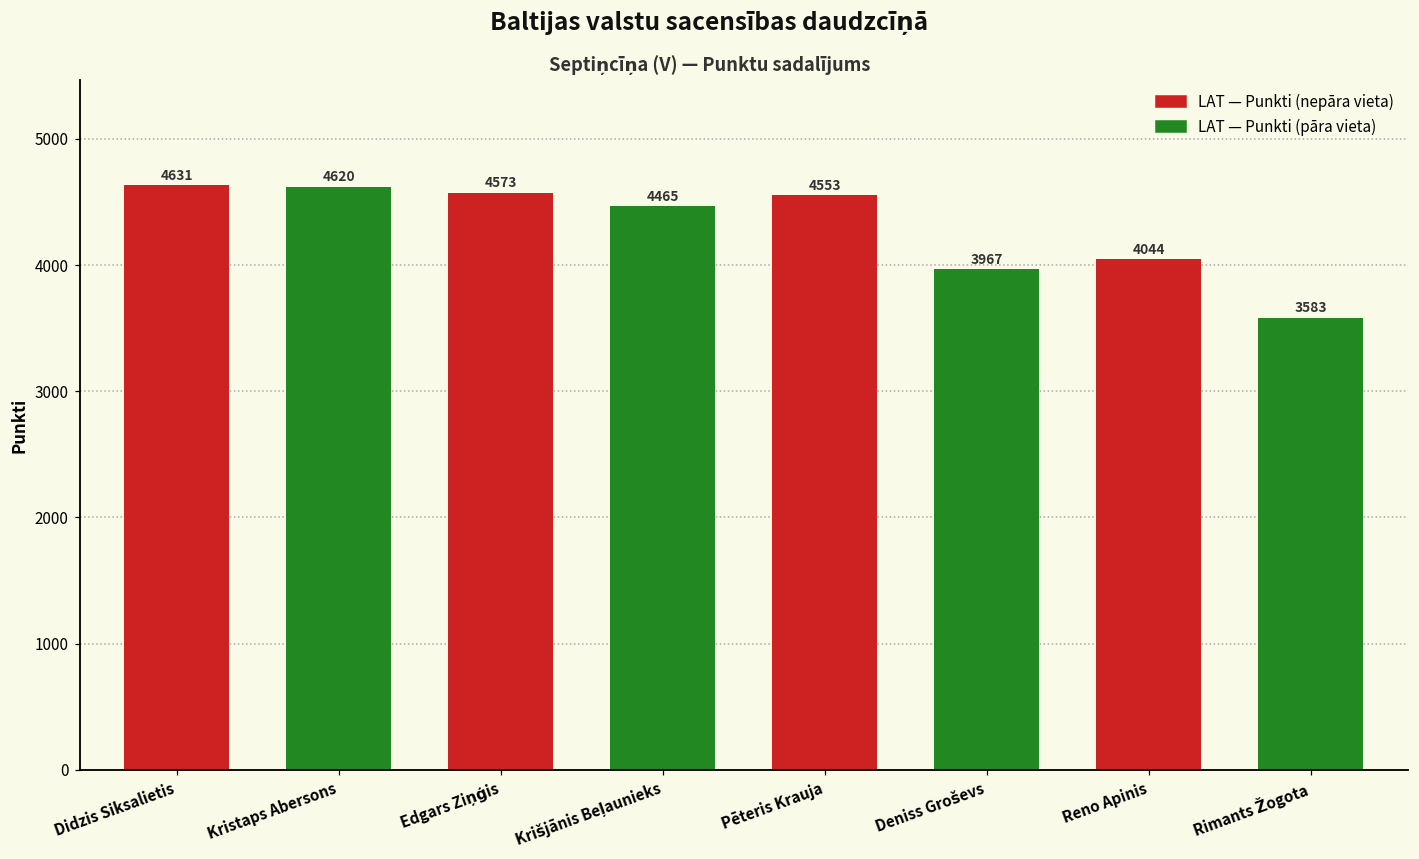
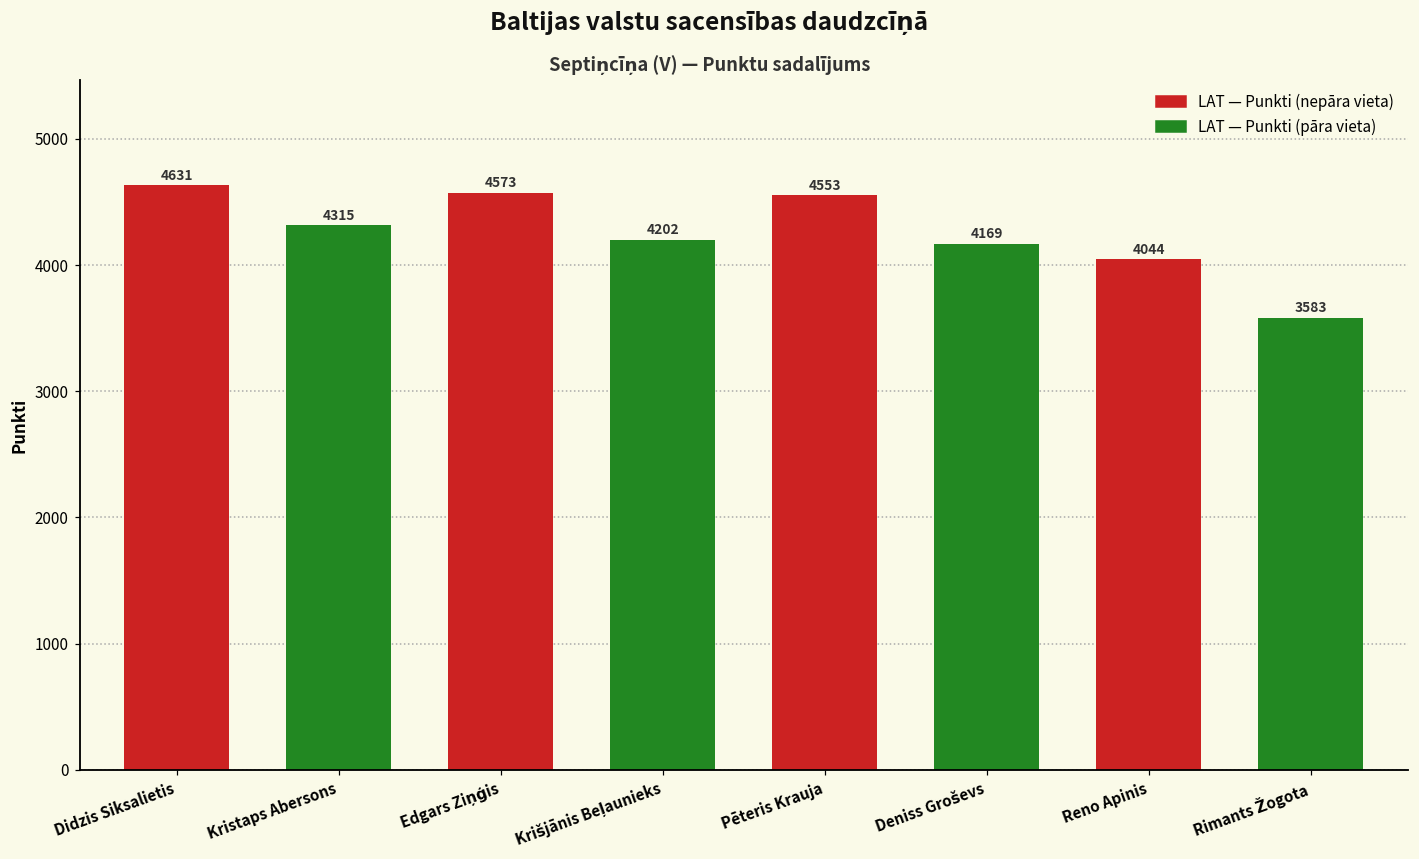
  {
    "Didzis Siksalietis": 4631,
-   "Kristaps Abersons": 4620,
+   "Kristaps Abersons": 4315,
    "Edgars Ziņģis": 4573,
-   "Krišjānis Beļaunieks": 4465,
+   "Krišjānis Beļaunieks": 4202,
    "Pēteris Krauja": 4553,
-   "Deniss Groševs": 3967,
+   "Deniss Groševs": 4169,
    "Reno Apinis": 4044,
    "Rimants Žogota": 3583
  }
